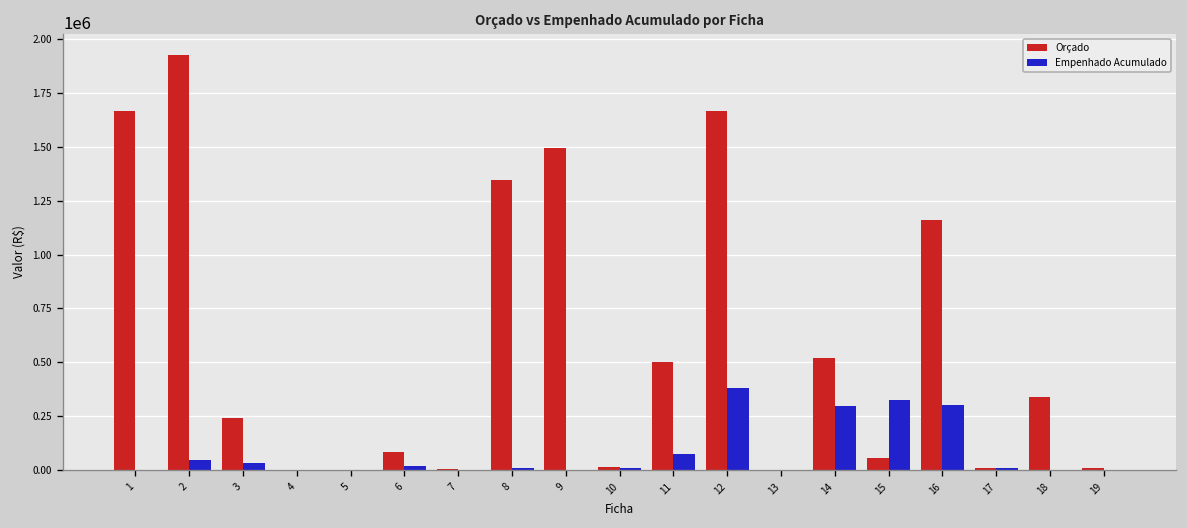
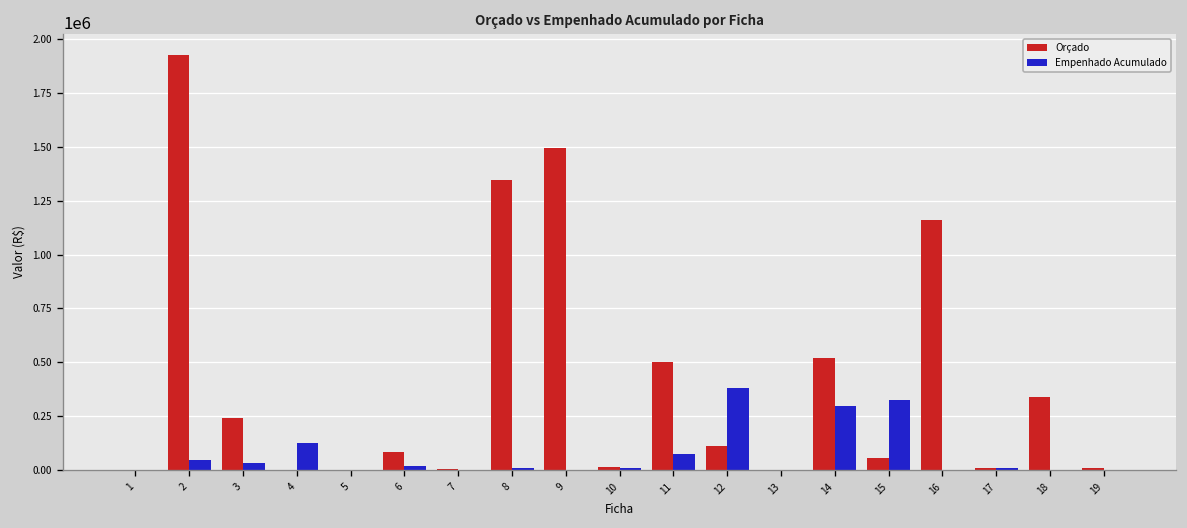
  {
    "Orçado": {
-     "1": 1670000,
+     "1": 0,
      "2": 1930000,
      "3": 240000,
      "6": 90000,
      "8": 1350000,
      "9": 1500000,
      "11": 500000,
-     "12": 1670000,
+     "12": 110000,
      "14": 520000,
      "15": 60000,
      "16": 1160000,
      "18": 340000
    },
    "Empenhado Acumulado": {
      "1": 0,
      "2": 50000,
      "3": 30000,
-     "4": 0,
+     "4": 130000,
      "5": 0,
      "6": 20000,
      "9": 0,
      "11": 70000,
      "12": 380000,
      "13": 0,
      "14": 300000,
      "15": 320000,
-     "16": 300000
+     "16": 0
    }
  }
